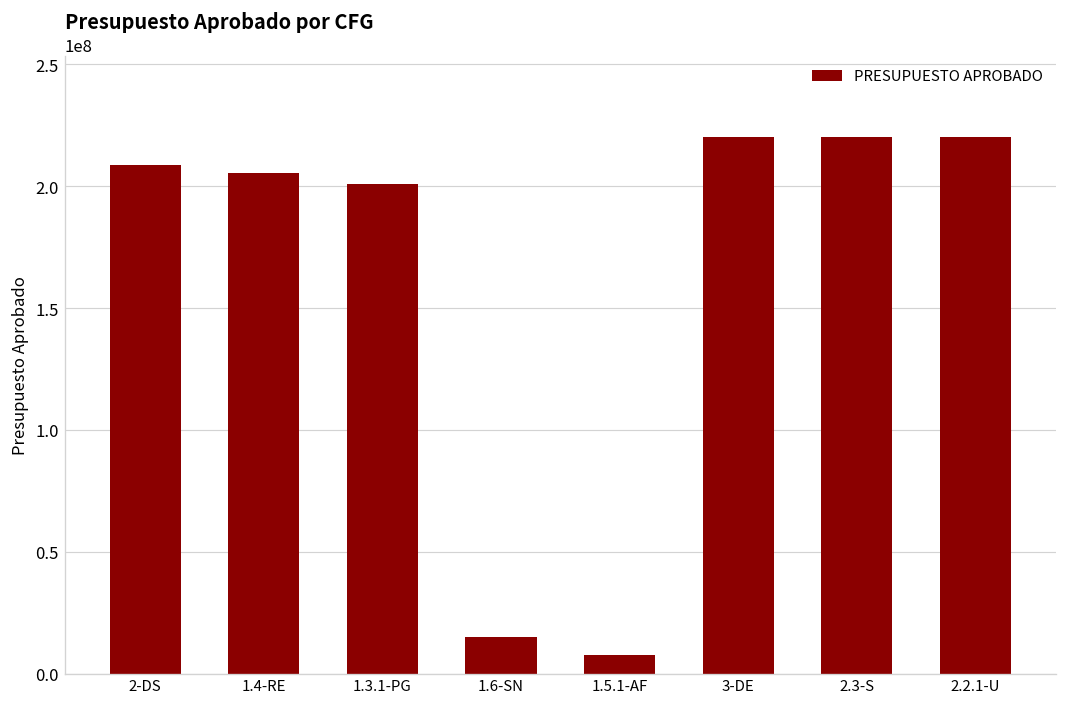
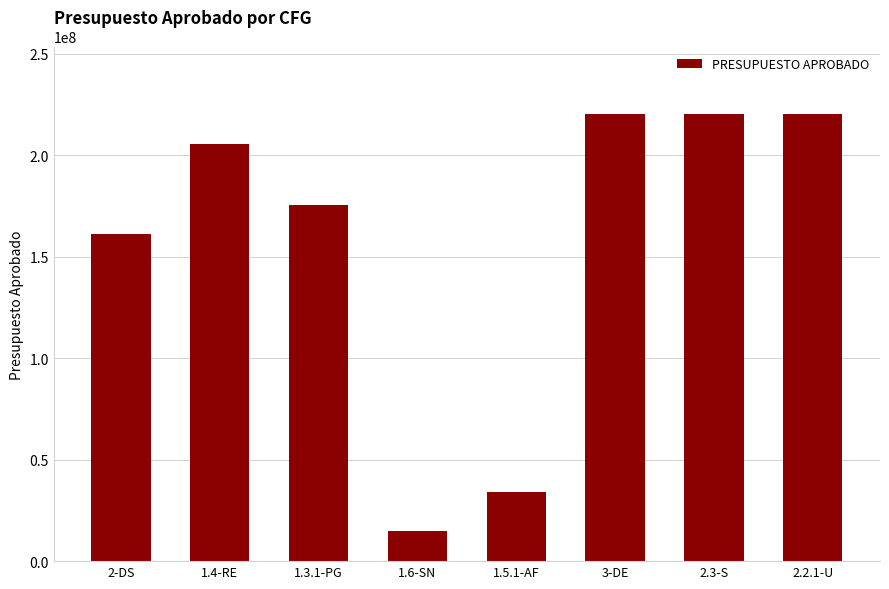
  {
-   "2-DS": 209000000,
+   "2-DS": 161000000,
    "1.4-RE": 205000000,
-   "1.3.1-PG": 201000000,
+   "1.3.1-PG": 176000000,
    "1.6-SN": 15000000,
-   "1.5.1-AF": 7000000,
+   "1.5.1-AF": 34000000,
    "3-DE": 220000000,
    "2.3-S": 220000000,
    "2.2.1-U": 220000000
  }
